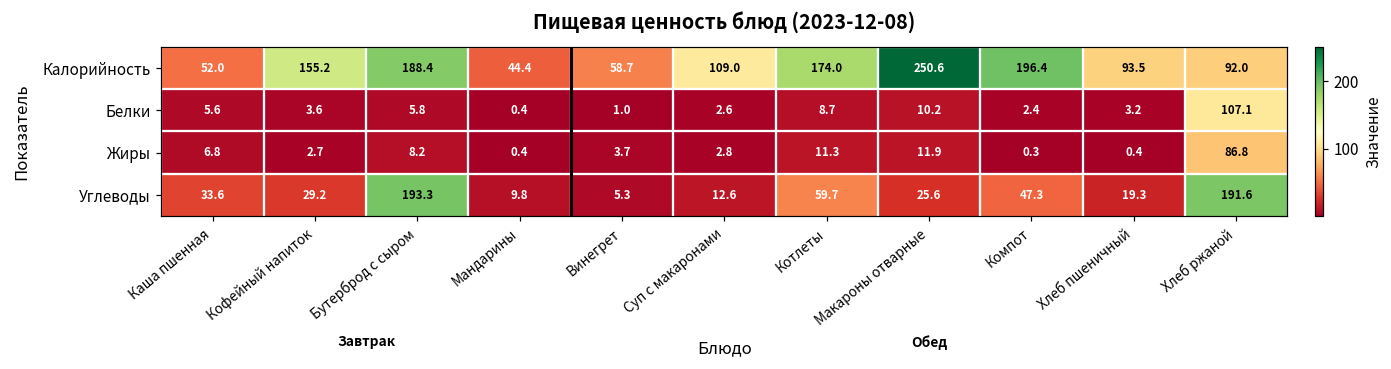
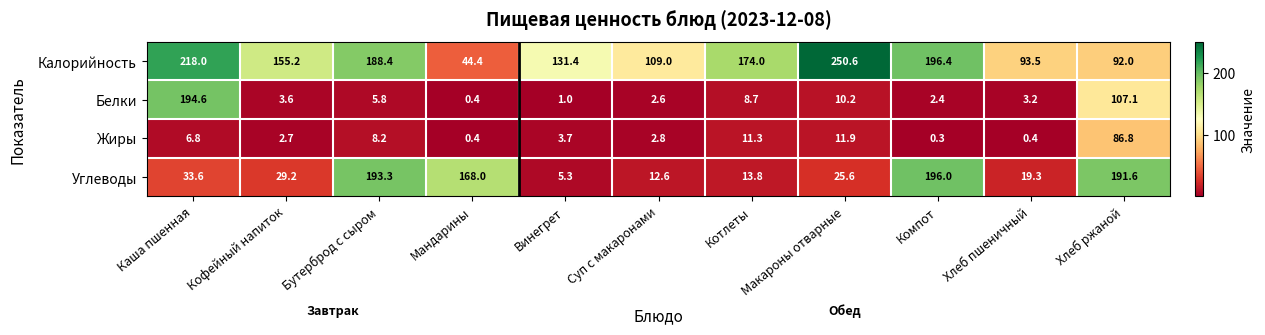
  {
    "Калорийность": {
-     "Каша пшенная": 52.0,
+     "Каша пшенная": 218.0,
      "Кофейный напиток": 155.2,
      "Бутерброд с сыром": 188.4,
      "Мандарины": 44.4,
-     "Винегрет": 58.7,
+     "Винегрет": 131.4,
      "Суп с макаронами": 109.0,
      "Котлеты": 174.0,
      "Макароны отварные": 250.6,
      "Компот": 196.4,
      "Хлеб пшеничный": 93.5,
      "Хлеб ржаной": 92.0
    },
    "Белки": {
-     "Каша пшенная": 5.6,
+     "Каша пшенная": 194.6,
      "Кофейный напиток": 3.6,
      "Бутерброд с сыром": 5.8,
      "Мандарины": 0.4,
      "Винегрет": 1.0,
      "Суп с макаронами": 2.6,
      "Котлеты": 8.7,
      "Макароны отварные": 10.2,
      "Компот": 2.4,
      "Хлеб пшеничный": 3.2,
      "Хлеб ржаной": 107.1
    },
    "Жиры": {
      "Каша пшенная": 6.8,
      "Кофейный напиток": 2.7,
      "Бутерброд с сыром": 8.2,
      "Мандарины": 0.4,
      "Винегрет": 3.7,
      "Суп с макаронами": 2.8,
      "Котлеты": 11.3,
      "Макароны отварные": 11.9,
      "Компот": 0.3,
      "Хлеб пшеничный": 0.4,
      "Хлеб ржаной": 86.8
    },
    "Углеводы": {
      "Каша пшенная": 33.6,
      "Кофейный напиток": 29.2,
      "Бутерброд с сыром": 193.3,
-     "Мандарины": 9.8,
+     "Мандарины": 168.0,
      "Винегрет": 5.3,
      "Суп с макаронами": 12.6,
-     "Котлеты": 59.7,
+     "Котлеты": 13.8,
      "Макароны отварные": 25.6,
-     "Компот": 47.3,
+     "Компот": 196.0,
      "Хлеб пшеничный": 19.3,
      "Хлеб ржаной": 191.6
    }
  }
